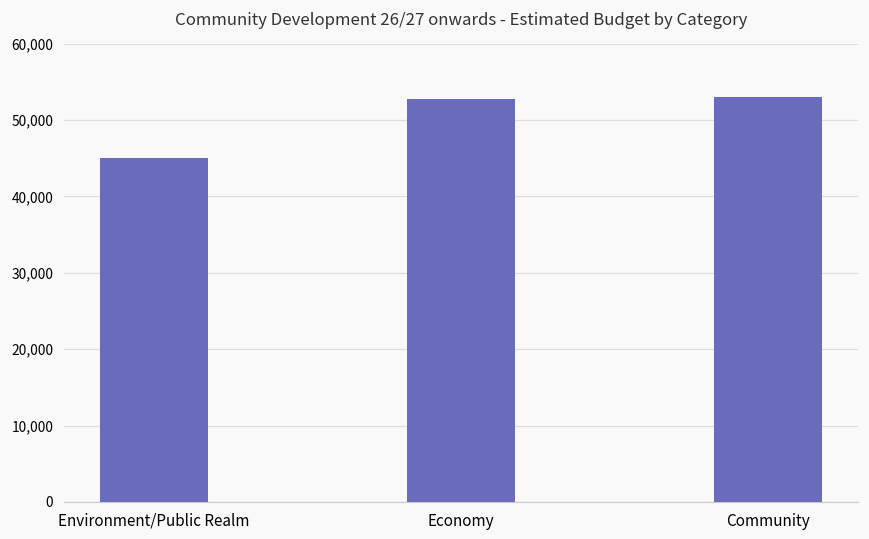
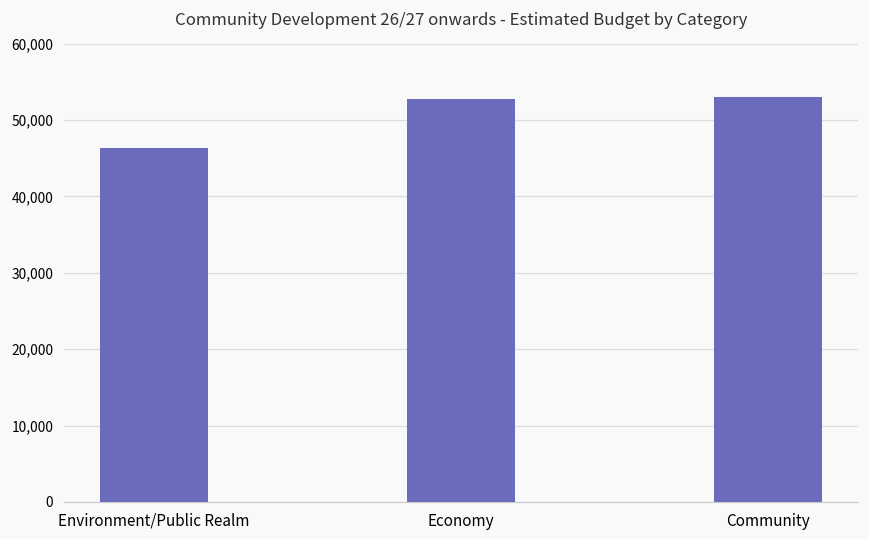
  {
-   "Environment/Public Realm": "45,000",
+   "Environment/Public Realm": "46,000",
    "Economy": "53,000",
    "Community": "53,000"
  }
